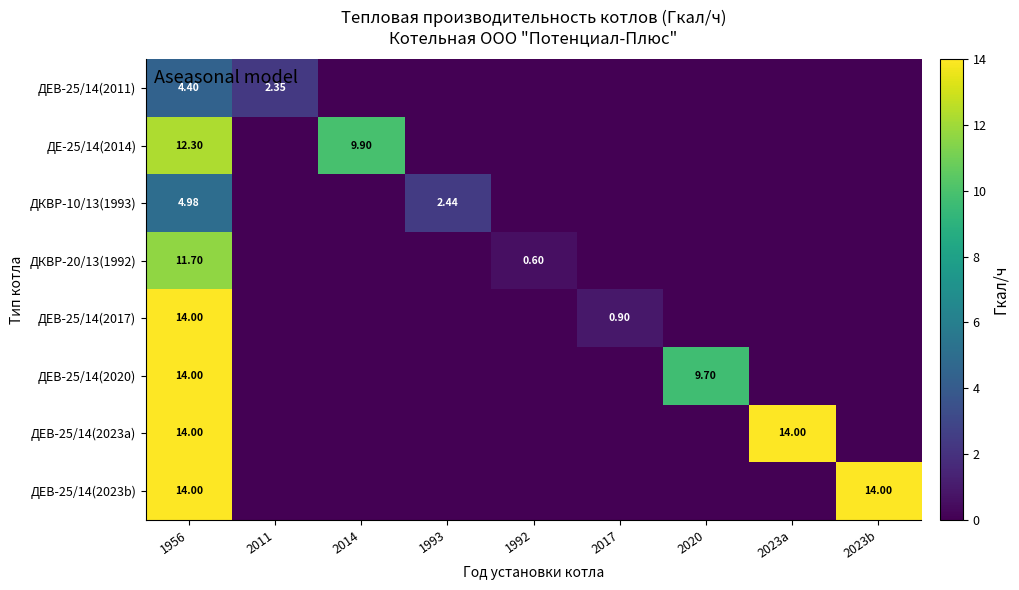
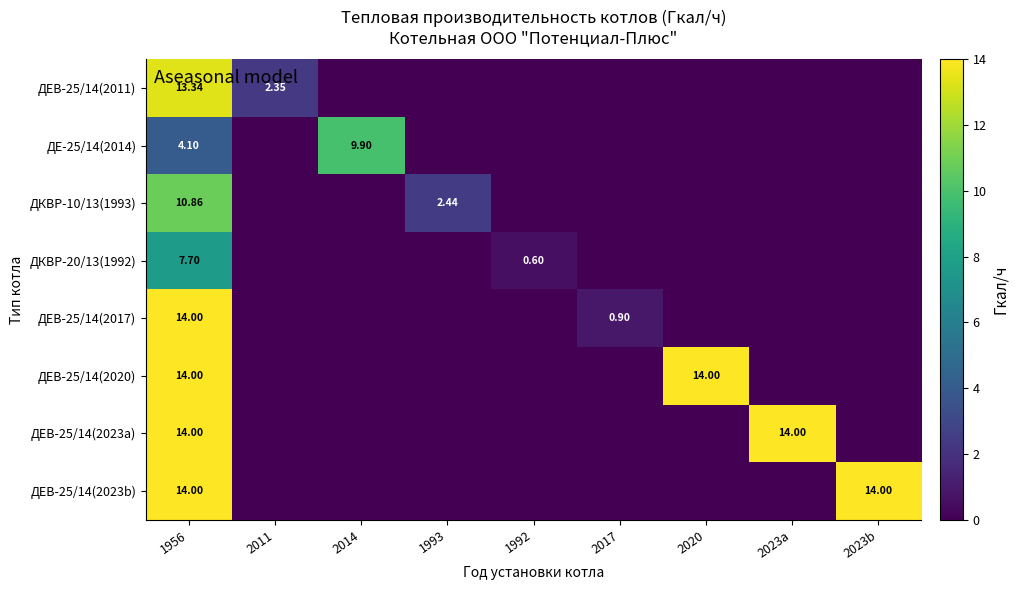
  {
    "ДЕВ-25/14(2011)": {
-     "1956": 4.40
+     "1956": 13.34
    },
    "ДЕ-25/14(2014)": {
-     "1956": 12.30,
+     "1956": 4.10,
      "2014": 9.90
    },
    "ДКВР-10/13(1993)": {
-     "1956": 4.98,
+     "1956": 10.86,
      "1993": 2.44
    },
    "ДКВР-20/13(1992)": {
-     "1956": 11.70,
+     "1956": 7.70,
      "1992": 0.60
    },
    "ДЕВ-25/14(2017)": {
      "1956": 14.00,
      "2017": 0.90
    },
    "ДЕВ-25/14(2020)": {
      "1956": 14.00,
-     "2020": 9.70
+     "2020": 14.00
    },
    "ДЕВ-25/14(2023a)": {
      "1956": 14.00,
      "2023a": 14.00
    },
    "ДЕВ-25/14(2023b)": {
      "1956": 14.00,
      "2023b": 14.00
    }
  }
